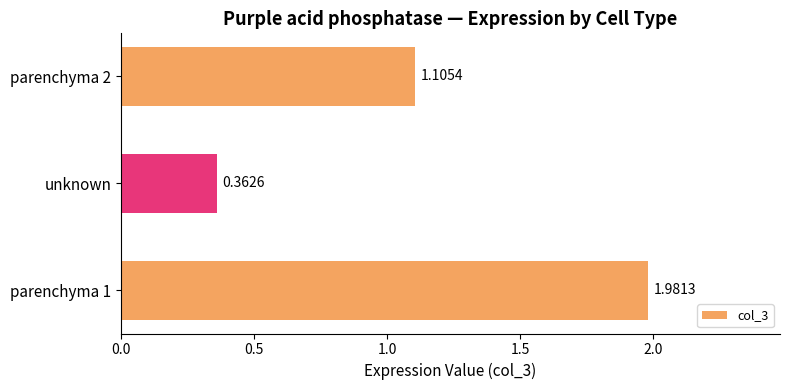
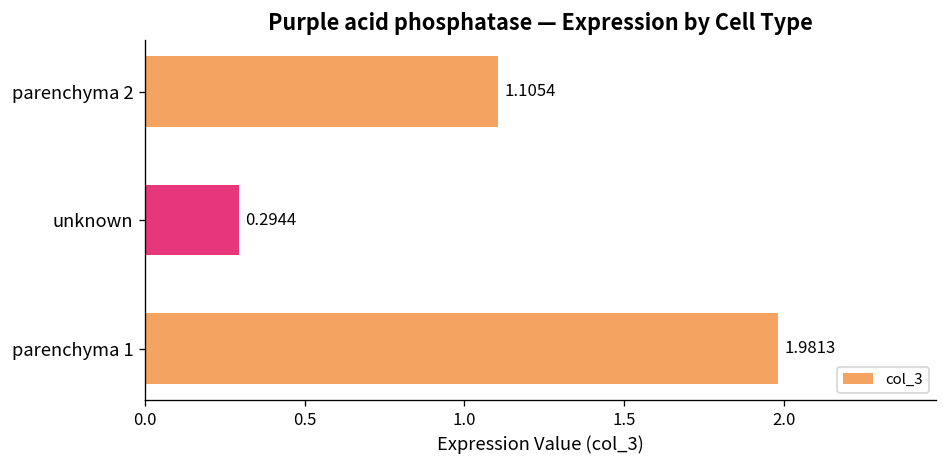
  {
    "parenchyma 2": 1.1054,
-   "unknown": 0.3626,
+   "unknown": 0.2944,
    "parenchyma 1": 1.9813
  }
